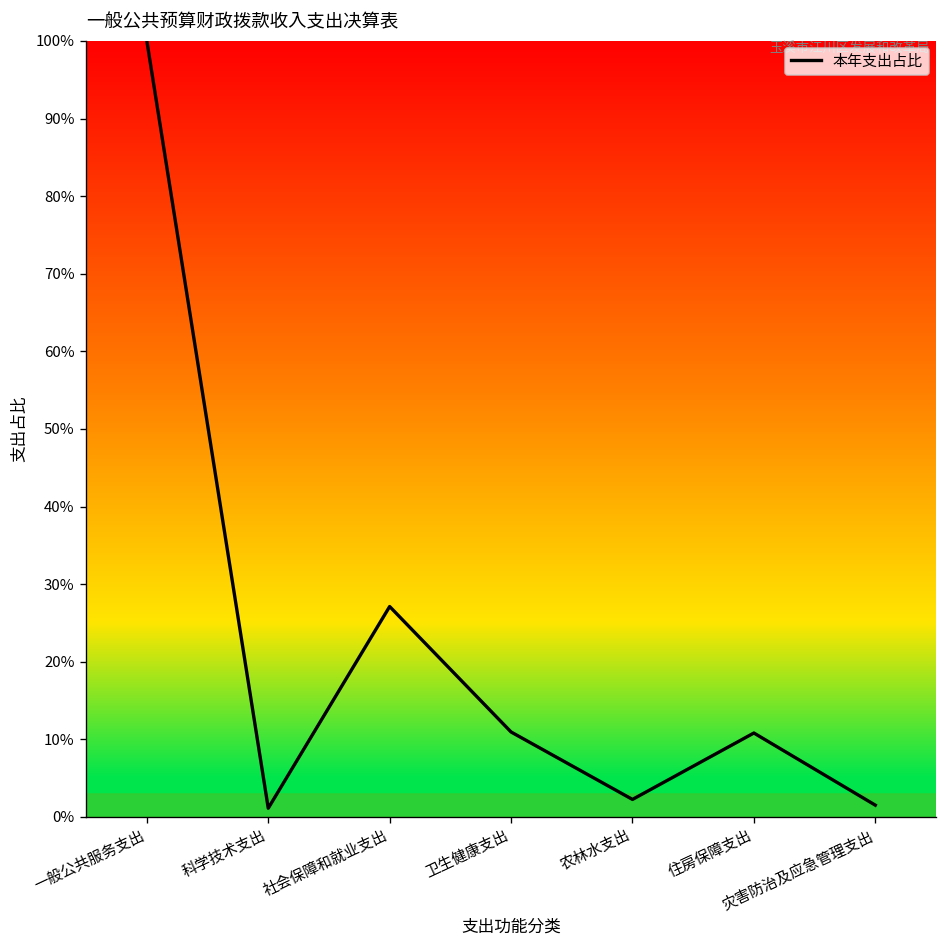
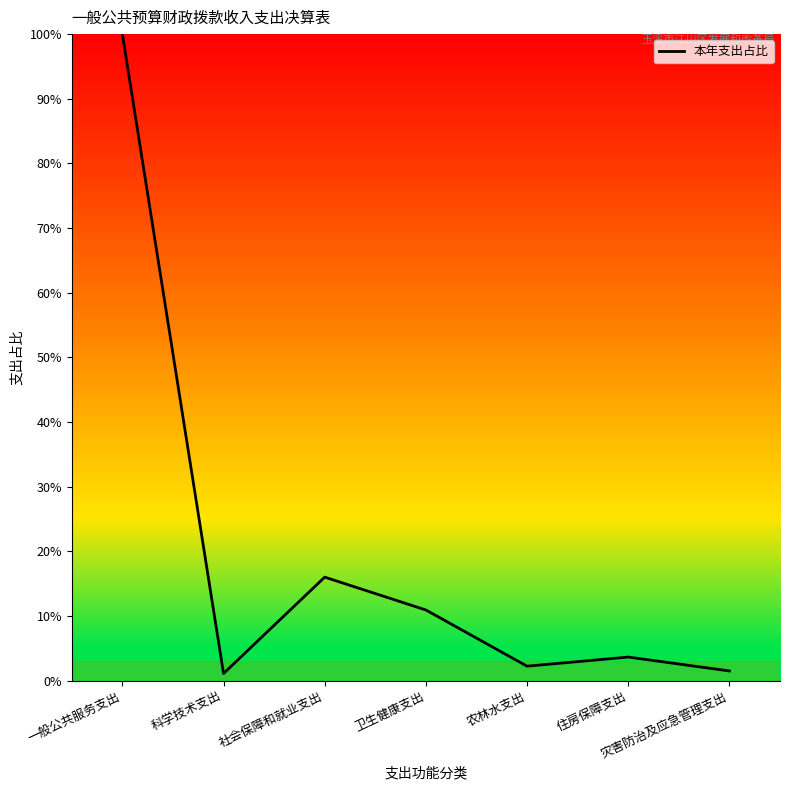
  {
    "一般公共服务支出": "100%",
-   "社会保障和就业支出": "27%",
+   "社会保障和就业支出": "16%",
    "卫生健康支出": "11%",
-   "住房保障支出": "11%"
+   "住房保障支出": "4%"
  }
